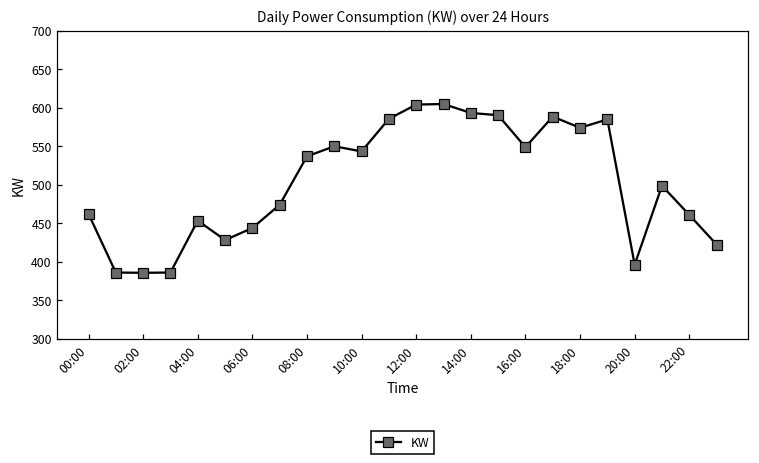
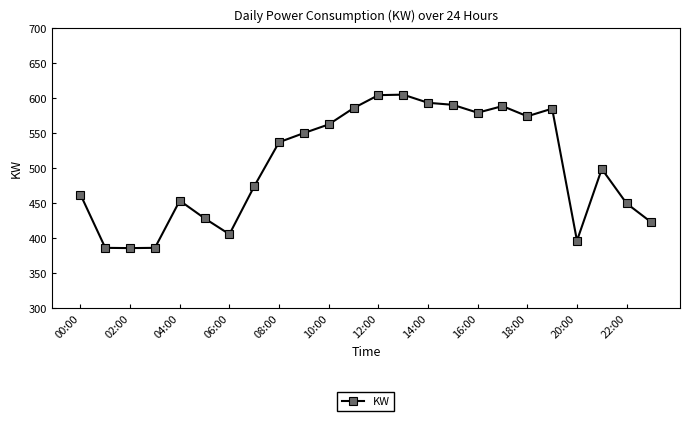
  {
    "00:00": 460,
    "02:00": 390,
    "04:00": 450,
-   "06:00": 440,
+   "06:00": 410,
    "08:00": 540,
-   "10:00": 540,
+   "10:00": 560,
    "12:00": 600,
    "14:00": 590,
-   "16:00": 550,
+   "16:00": 580,
    "18:00": 570,
    "20:00": 400,
-   "22:00": 460
+   "22:00": 450
  }
